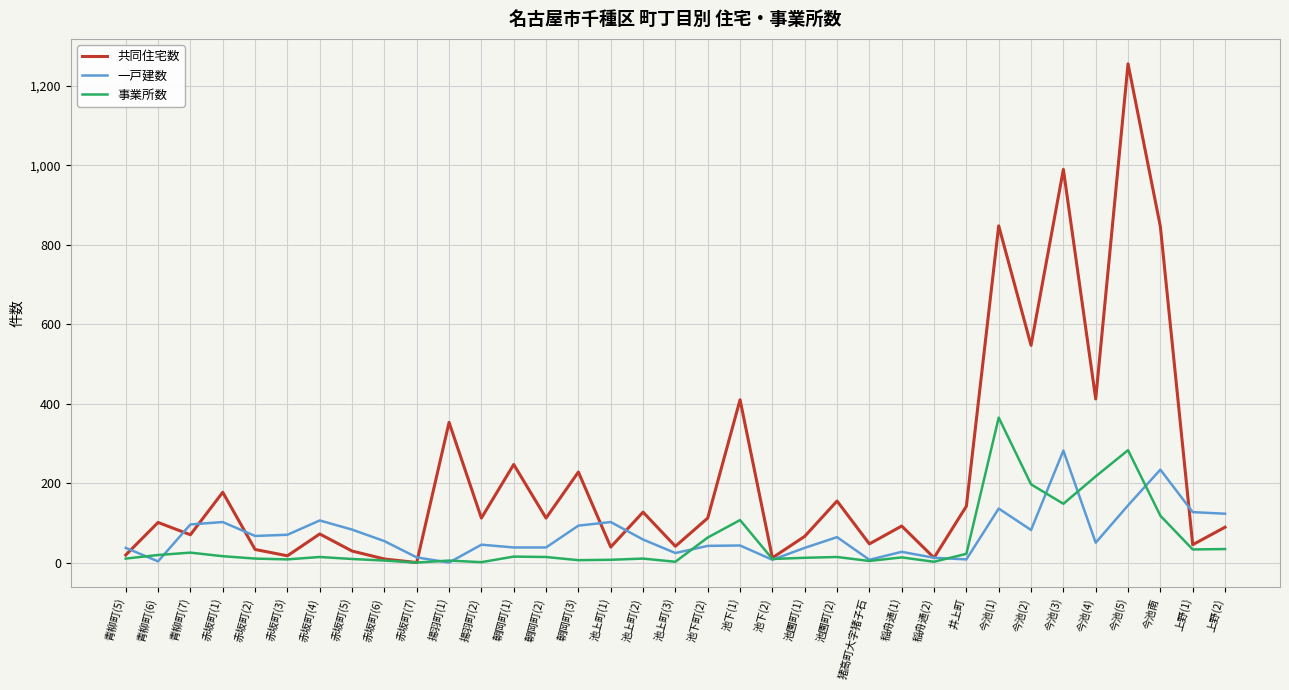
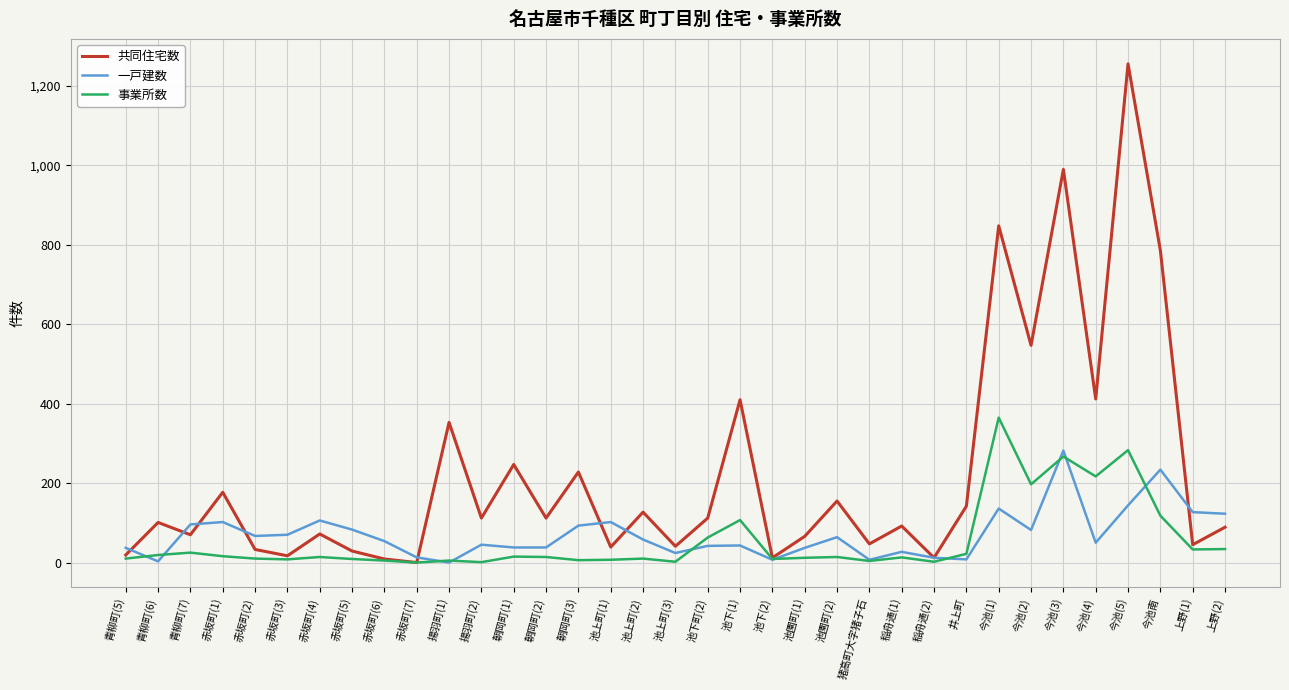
  {
    "共同住宅数": {
      "青柳町(5)": "20",
      "青柳町(6)": "100",
      "青柳町(7)": "70",
      "赤坂町(1)": "180",
      "赤坂町(2)": "30",
      "赤坂町(3)": "20",
      "赤坂町(4)": "70",
      "赤坂町(5)": "30",
      "揚羽町(1)": "350",
      "揚羽町(2)": "110",
      "朝岡町(1)": "250",
      "朝岡町(2)": "110",
      "朝岡町(3)": "230",
      "池上町(1)": "40",
      "池上町(2)": "130",
      "池上町(3)": "40",
      "池下町(2)": "110",
      "池下(1)": "410",
      "池園町(1)": "70",
      "池園町(2)": "160",
      "猪高町大字猪子石": "50",
      "稲舟通(1)": "90",
      "井上町": "140",
      "今池(1)": "850",
      "今池(2)": "550",
      "今池(3)": "990",
      "今池(4)": "410",
      "今池(5)": "1,260",
-     "今池南": "850",
+     "今池南": "790",
      "上野(1)": "50",
      "上野(2)": "90"
    },
    "一戸建数": {
      "青柳町(5)": "40",
      "青柳町(6)": "0",
      "青柳町(7)": "100",
      "赤坂町(1)": "100",
      "赤坂町(2)": "70",
      "赤坂町(3)": "70",
      "赤坂町(4)": "110",
      "赤坂町(5)": "80",
      "赤坂町(6)": "50",
      "赤坂町(7)": "10",
      "揚羽町(2)": "50",
      "朝岡町(1)": "40",
      "朝岡町(2)": "40",
      "朝岡町(3)": "90",
      "池上町(1)": "100",
      "池上町(2)": "60",
      "池上町(3)": "20",
      "池下町(2)": "40",
      "池下(1)": "40",
      "池園町(1)": "40",
      "池園町(2)": "60",
      "稲舟通(1)": "30",
      "井上町": "10",
      "今池(1)": "140",
      "今池(2)": "80",
      "今池(3)": "280",
      "今池(4)": "50",
      "今池(5)": "140",
      "今池南": "230",
      "上野(1)": "130",
      "上野(2)": "120"
    },
    "事業所数": {
      "青柳町(5)": "10",
      "青柳町(6)": "20",
      "青柳町(7)": "30",
      "赤坂町(1)": "20",
      "赤坂町(2)": "10",
      "赤坂町(3)": "10",
      "赤坂町(4)": "10",
      "赤坂町(5)": "10",
      "揚羽町(2)": "0",
      "朝岡町(1)": "20",
      "朝岡町(2)": "10",
      "朝岡町(3)": "10",
      "池上町(1)": "10",
      "池上町(2)": "10",
      "池上町(3)": "0",
      "池下町(2)": "60",
      "池下(1)": "110",
      "池園町(1)": "10",
      "池園町(2)": "10",
      "稲舟通(1)": "10",
      "稲舟通(2)": "0",
      "井上町": "20",
      "今池(1)": "370",
      "今池(2)": "200",
-     "今池(3)": "150",
+     "今池(3)": "270",
      "今池(4)": "220",
      "今池(5)": "280",
      "今池南": "120",
      "上野(1)": "30",
      "上野(2)": "30"
    }
  }
